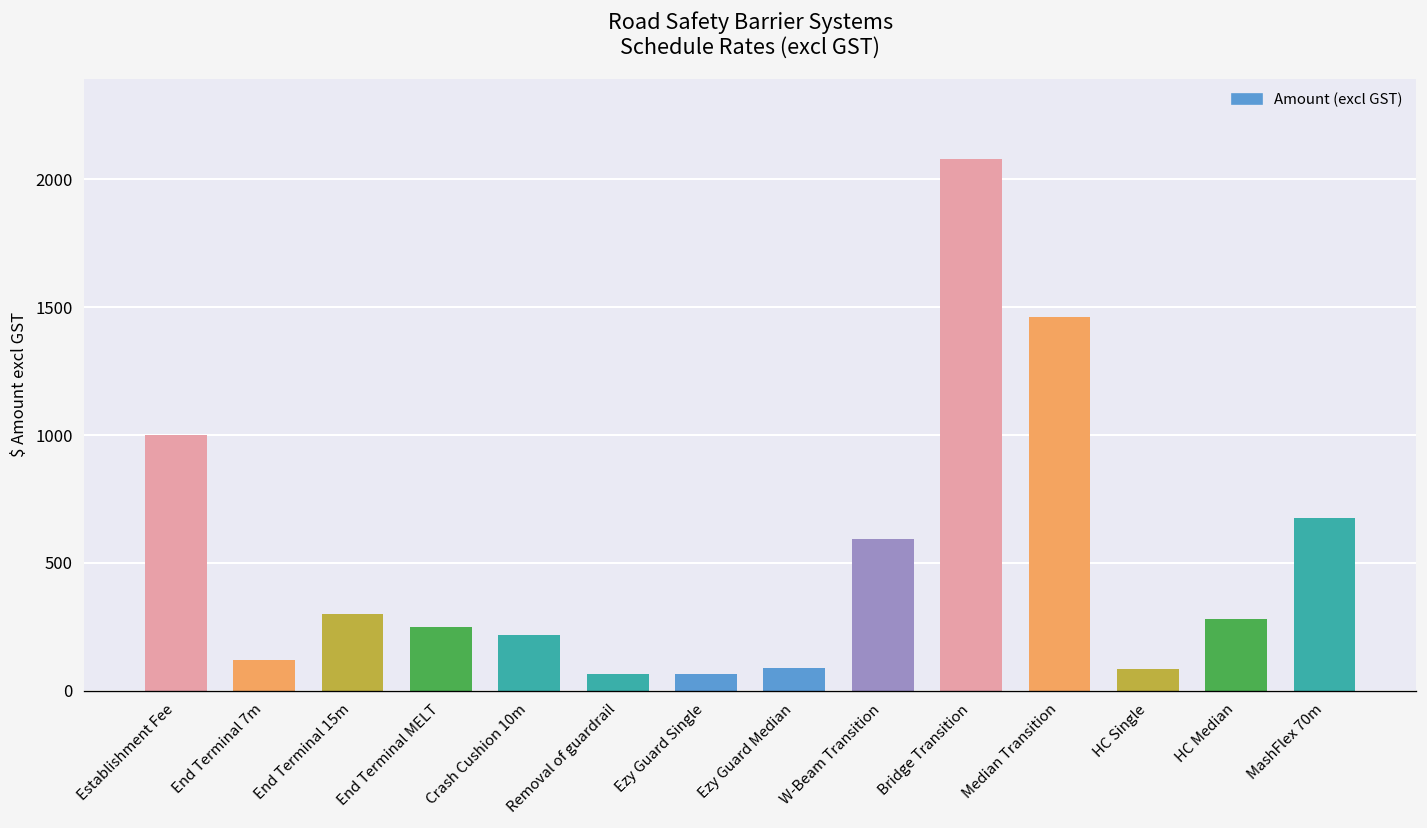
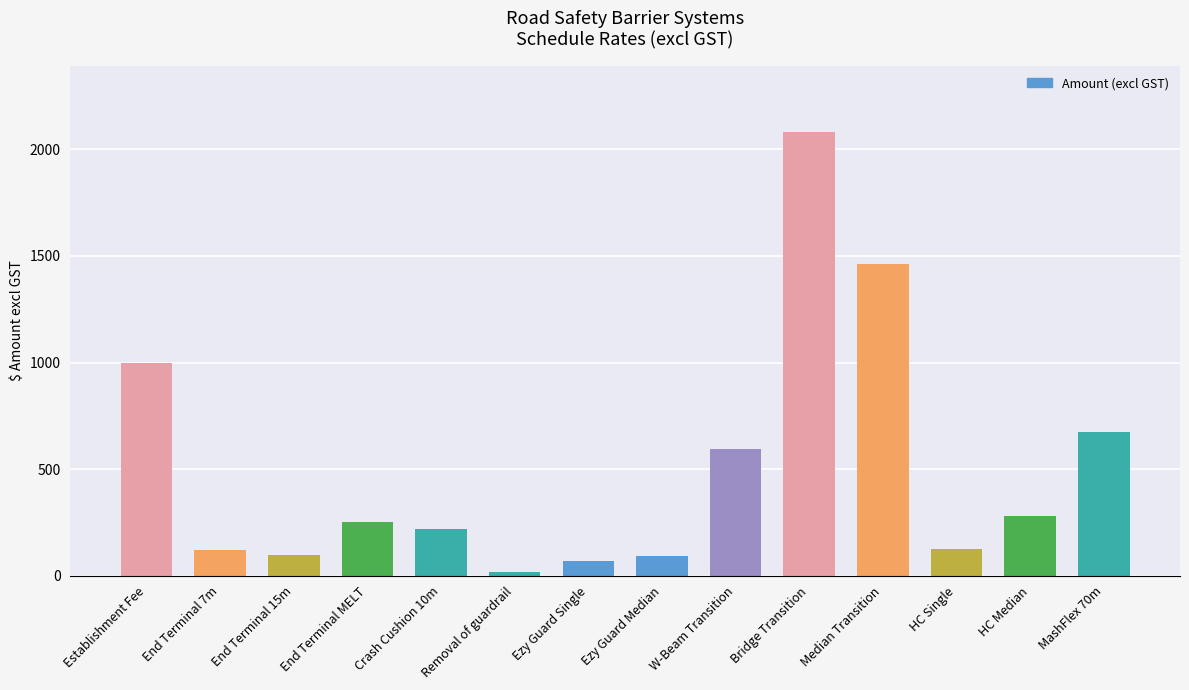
  {
    "Establishment Fee": 1000,
    "End Terminal 7m": 120,
-   "End Terminal 15m": 300,
+   "End Terminal 15m": 100,
    "End Terminal MELT": 250,
    "Crash Cushion 10m": 220,
-   "Removal of guardrail": 70,
+   "Removal of guardrail": 20,
    "Ezy Guard Single": 70,
    "Ezy Guard Median": 90,
    "W-Beam Transition": 590,
    "Bridge Transition": 2080,
    "Median Transition": 1460,
-   "HC Single": 80,
+   "HC Single": 120,
    "HC Median": 280,
    "MashFlex 70m": 670
  }
